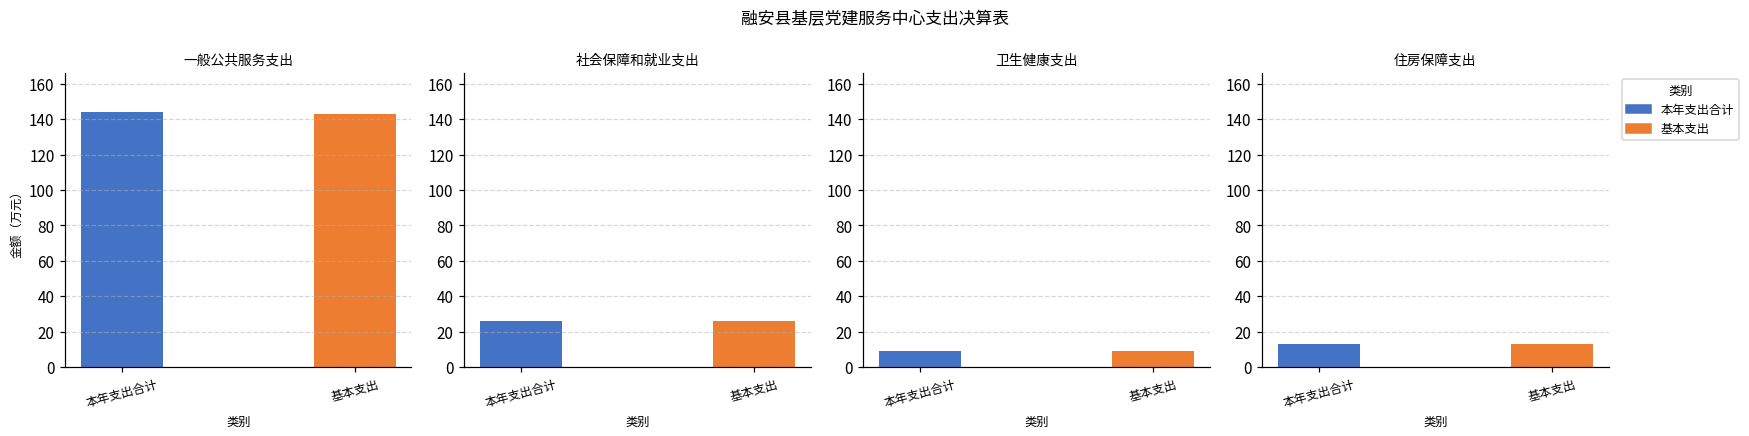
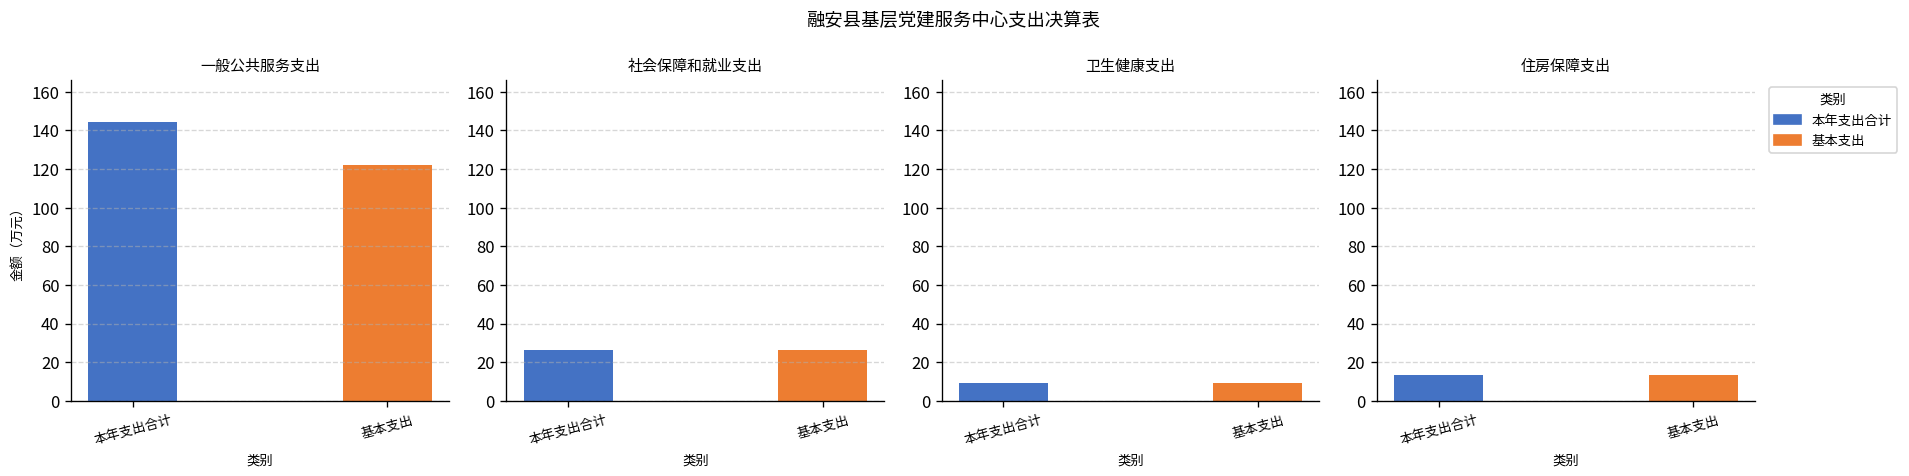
  {
    "一般公共服务支出": {
      "本年支出合计": 144,
-     "基本支出": 143
+     "基本支出": 122
    },
    "社会保障和就业支出": {
      "本年支出合计": 26,
      "基本支出": 26
    },
    "卫生健康支出": {
      "本年支出合计": 9,
      "基本支出": 9
    },
    "住房保障支出": {
      "本年支出合计": 13,
      "基本支出": 13
    }
  }
